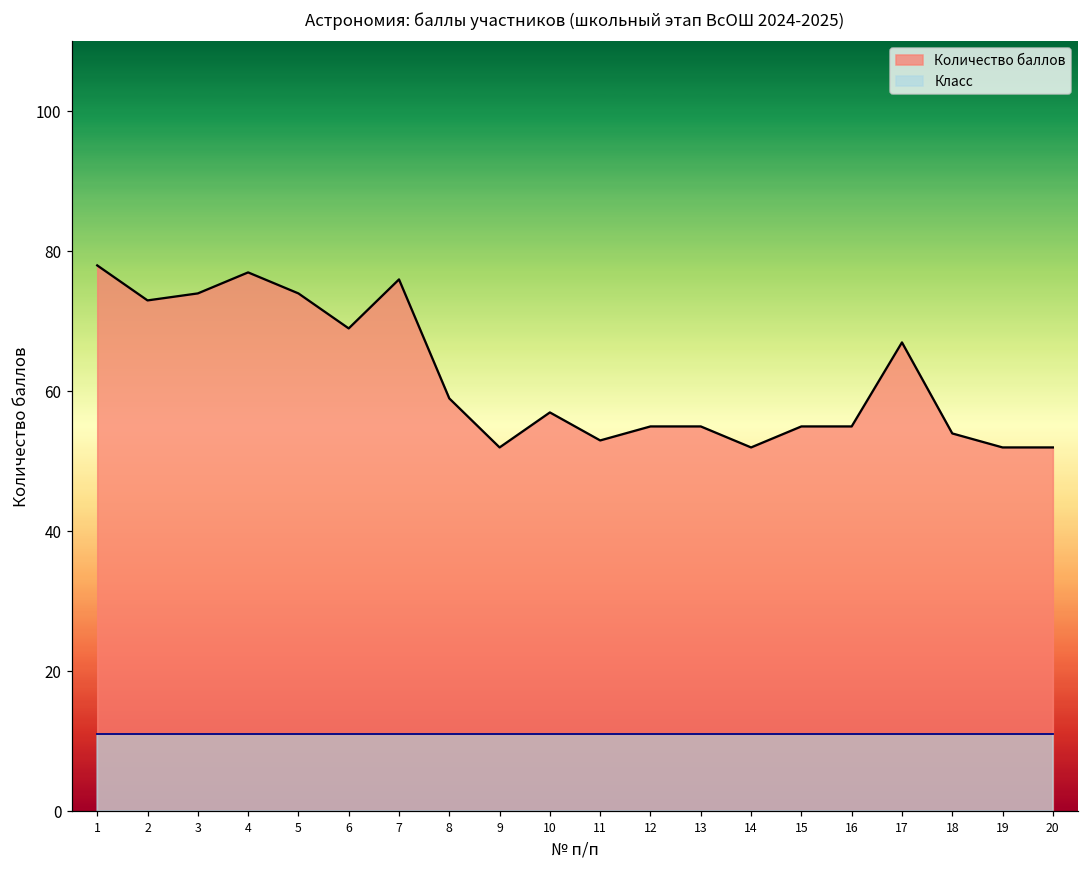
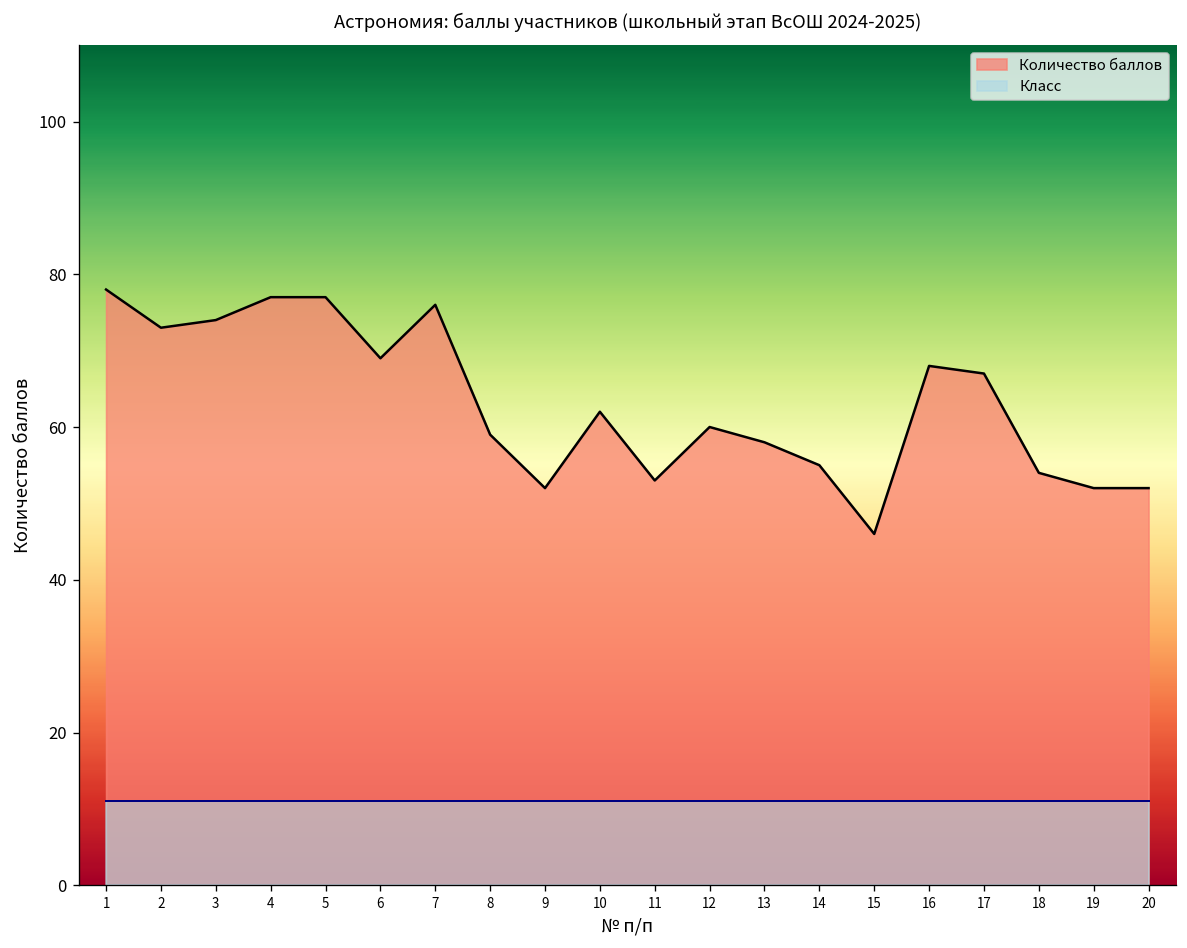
  {
    "Количество баллов": {
      "1": 78,
      "2": 73,
      "3": 74,
      "4": 77,
-     "5": 74,
+     "5": 77,
      "6": 69,
      "7": 76,
      "8": 59,
      "9": 52,
-     "10": 57,
+     "10": 62,
      "11": 53,
-     "12": 55,
-     "13": 55,
-     "14": 52,
-     "15": 55,
-     "16": 55,
+     "12": 60,
+     "13": 58,
+     "14": 55,
+     "15": 46,
+     "16": 68,
      "17": 67,
      "18": 54,
      "19": 52,
      "20": 52
    },
    "Класс": {
      "1": 11,
      "2": 11,
      "3": 11,
      "4": 11,
      "5": 11,
      "6": 11,
      "7": 11,
      "8": 11,
      "9": 11,
      "10": 11,
      "11": 11,
      "12": 11,
      "13": 11,
      "14": 11,
      "15": 11,
      "16": 11,
      "17": 11,
      "18": 11,
      "19": 11,
      "20": 11
    }
  }
